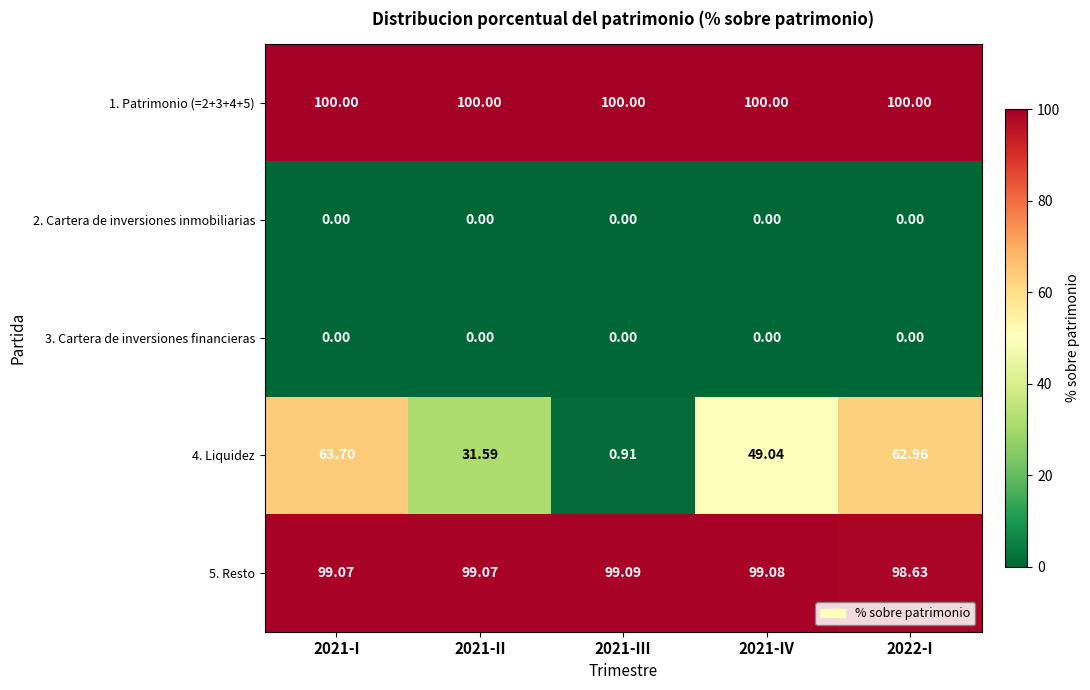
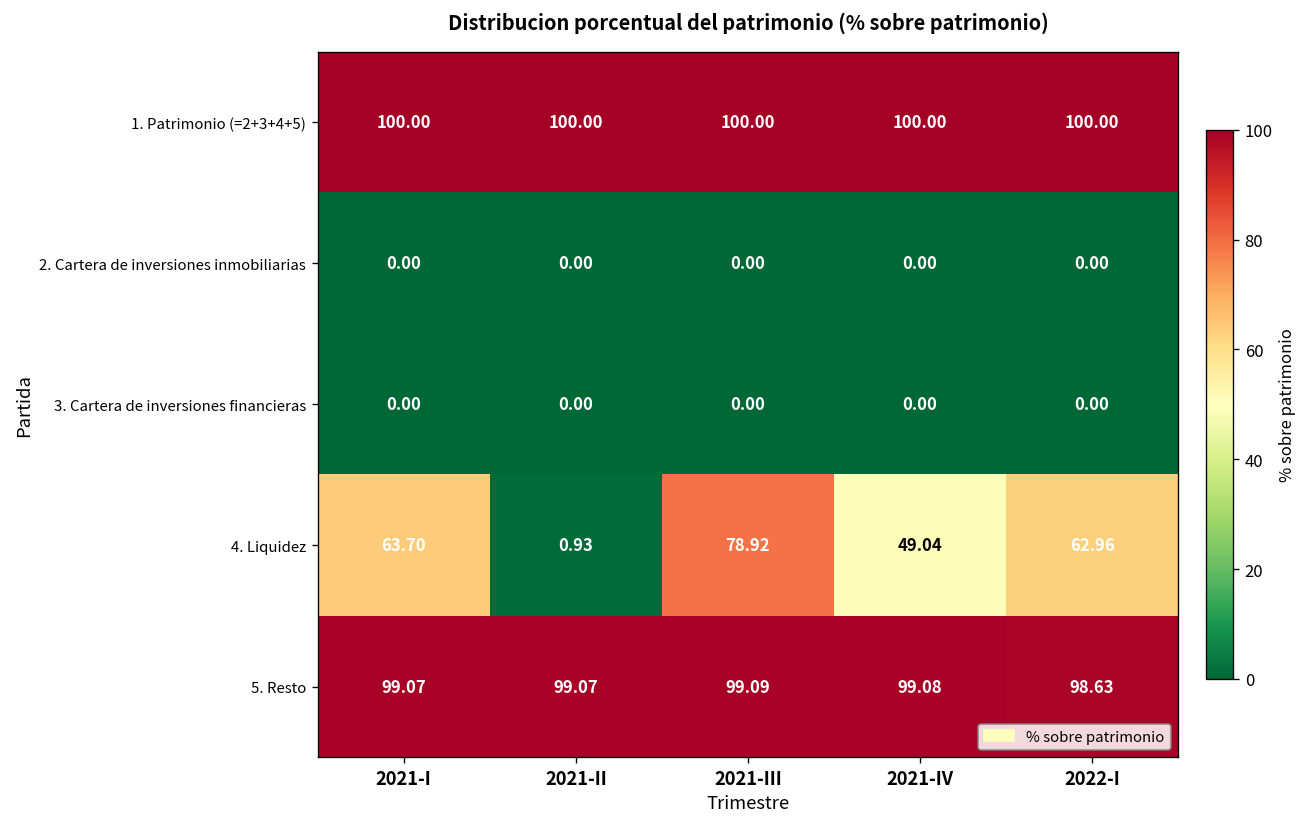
  {
    "1. Patrimonio (=2+3+4+5)": {
      "2021-I": 100.00,
      "2021-II": 100.00,
      "2021-III": 100.00,
      "2021-IV": 100.00,
      "2022-I": 100.00
    },
    "2. Cartera de inversiones inmobiliarias": {
      "2021-I": 0.00,
      "2021-II": 0.00,
      "2021-III": 0.00,
      "2021-IV": 0.00,
      "2022-I": 0.00
    },
    "3. Cartera de inversiones financieras": {
      "2021-I": 0.00,
      "2021-II": 0.00,
      "2021-III": 0.00,
      "2021-IV": 0.00,
      "2022-I": 0.00
    },
    "4. Liquidez": {
      "2021-I": 63.70,
-     "2021-II": 31.59,
-     "2021-III": 0.91,
+     "2021-II": 0.93,
+     "2021-III": 78.92,
      "2021-IV": 49.04,
      "2022-I": 62.96
    },
    "5. Resto": {
      "2021-I": 99.07,
      "2021-II": 99.07,
      "2021-III": 99.09,
      "2021-IV": 99.08,
      "2022-I": 98.63
    }
  }
